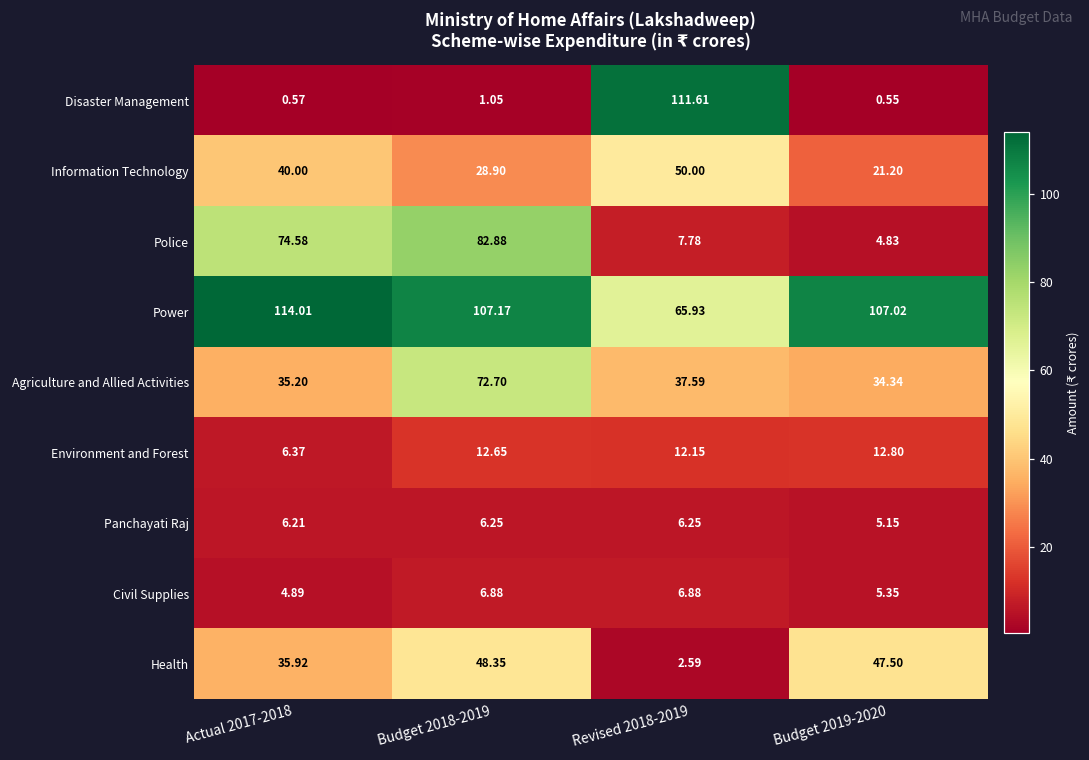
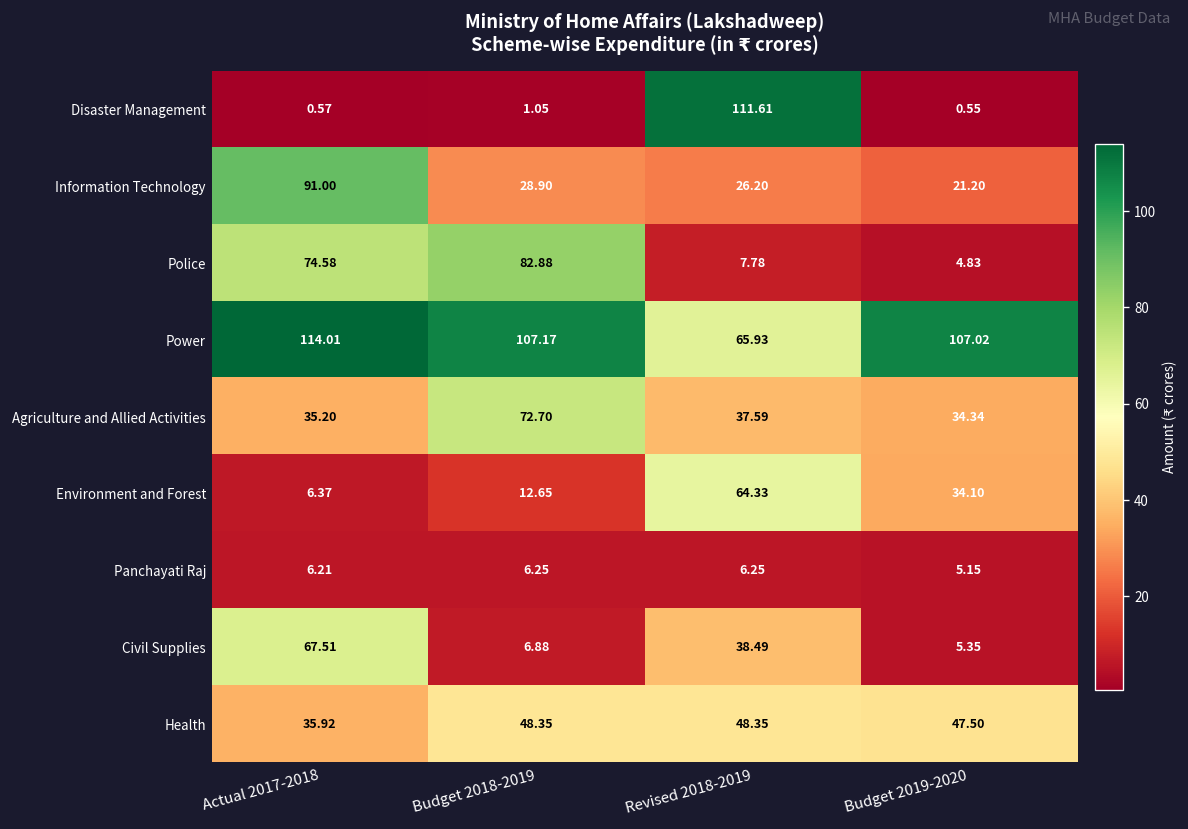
  {
    "Disaster Management": {
      "Actual 2017-2018": 0.57,
      "Budget 2018-2019": 1.05,
      "Revised 2018-2019": 111.61,
      "Budget 2019-2020": 0.55
    },
    "Information Technology": {
-     "Actual 2017-2018": 40.00,
+     "Actual 2017-2018": 91.00,
      "Budget 2018-2019": 28.90,
-     "Revised 2018-2019": 50.00,
+     "Revised 2018-2019": 26.20,
      "Budget 2019-2020": 21.20
    },
    "Police": {
      "Actual 2017-2018": 74.58,
      "Budget 2018-2019": 82.88,
      "Revised 2018-2019": 7.78,
      "Budget 2019-2020": 4.83
    },
    "Power": {
      "Actual 2017-2018": 114.01,
      "Budget 2018-2019": 107.17,
      "Revised 2018-2019": 65.93,
      "Budget 2019-2020": 107.02
    },
    "Agriculture and Allied Activities": {
      "Actual 2017-2018": 35.20,
      "Budget 2018-2019": 72.70,
      "Revised 2018-2019": 37.59,
      "Budget 2019-2020": 34.34
    },
    "Environment and Forest": {
      "Actual 2017-2018": 6.37,
      "Budget 2018-2019": 12.65,
-     "Revised 2018-2019": 12.15,
-     "Budget 2019-2020": 12.80
+     "Revised 2018-2019": 64.33,
+     "Budget 2019-2020": 34.10
    },
    "Panchayati Raj": {
      "Actual 2017-2018": 6.21,
      "Budget 2018-2019": 6.25,
      "Revised 2018-2019": 6.25,
      "Budget 2019-2020": 5.15
    },
    "Civil Supplies": {
-     "Actual 2017-2018": 4.89,
+     "Actual 2017-2018": 67.51,
      "Budget 2018-2019": 6.88,
-     "Revised 2018-2019": 6.88,
+     "Revised 2018-2019": 38.49,
      "Budget 2019-2020": 5.35
    },
    "Health": {
      "Actual 2017-2018": 35.92,
      "Budget 2018-2019": 48.35,
-     "Revised 2018-2019": 2.59,
+     "Revised 2018-2019": 48.35,
      "Budget 2019-2020": 47.50
    }
  }
